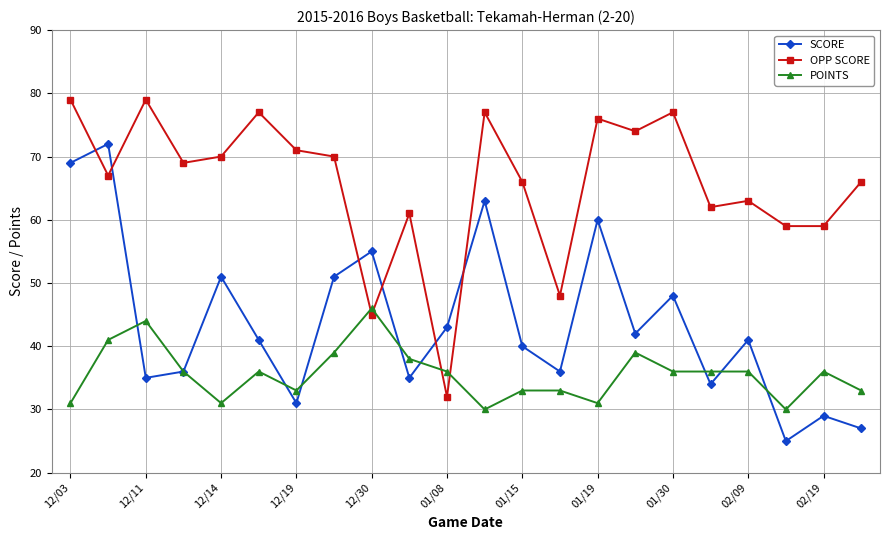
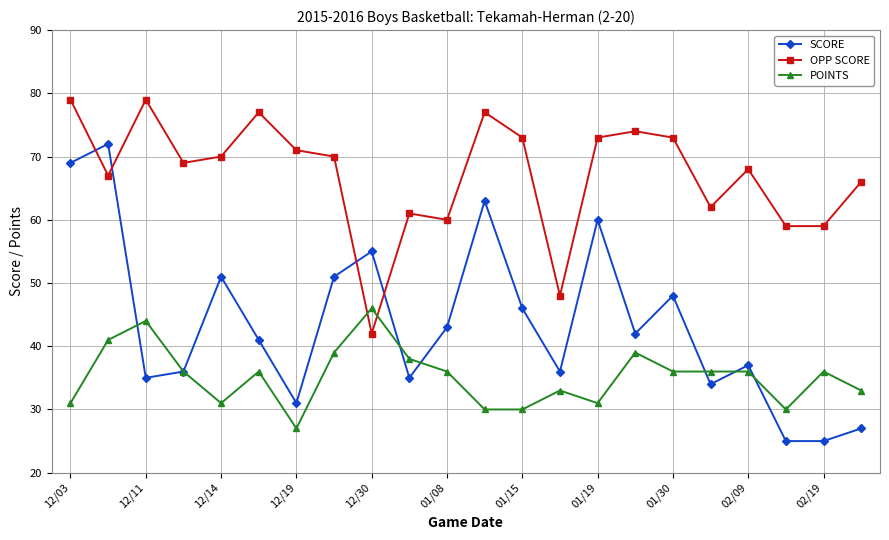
  {
    "SCORE": {
      "12/03": 69,
      "12/11": 35,
      "12/14": 51,
      "12/19": 31,
      "12/30": 55,
      "01/08": 43,
-     "01/15": 40,
+     "01/15": 46,
      "01/19": 60,
      "01/30": 48,
-     "02/09": 41,
-     "02/19": 29
+     "02/09": 37,
+     "02/19": 25
    },
    "OPP SCORE": {
      "12/03": 79,
      "12/11": 79,
      "12/14": 70,
      "12/19": 71,
-     "12/30": 45,
-     "01/08": 32,
-     "01/15": 66,
-     "01/19": 76,
-     "01/30": 77,
-     "02/09": 63,
+     "12/30": 42,
+     "01/08": 60,
+     "01/15": 73,
+     "01/19": 73,
+     "01/30": 73,
+     "02/09": 68,
      "02/19": 59
    },
    "POINTS": {
      "12/03": 31,
      "12/11": 44,
      "12/14": 31,
-     "12/19": 33,
+     "12/19": 27,
      "12/30": 46,
      "01/08": 36,
-     "01/15": 33,
+     "01/15": 30,
      "01/19": 31,
      "01/30": 36,
      "02/09": 36,
      "02/19": 36
    }
  }
